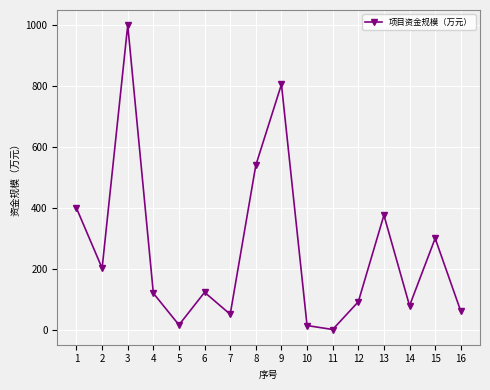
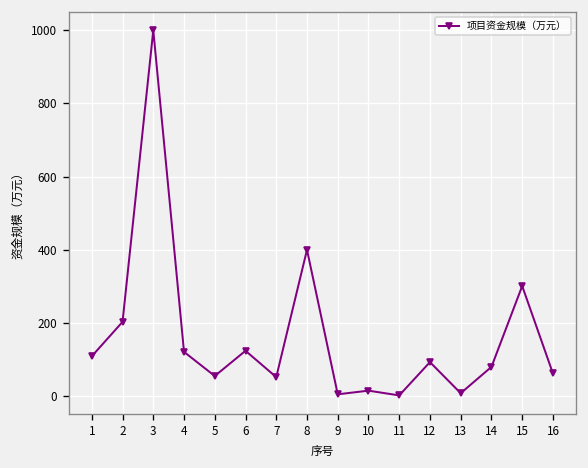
  {
-   "1": 400,
+   "1": 110,
    "2": 200,
    "3": 1000,
    "4": 120,
-   "5": 20,
+   "5": 60,
    "6": 120,
    "7": 50,
-   "8": 540,
-   "9": 810,
+   "8": 400,
+   "9": 10,
    "10": 20,
    "11": 0,
    "12": 90,
-   "13": 380,
+   "13": 10,
    "14": 80,
    "15": 300,
    "16": 60
  }
